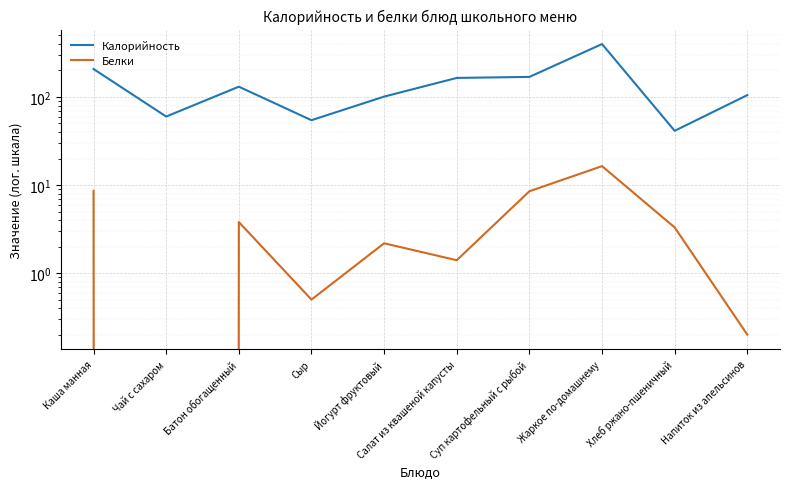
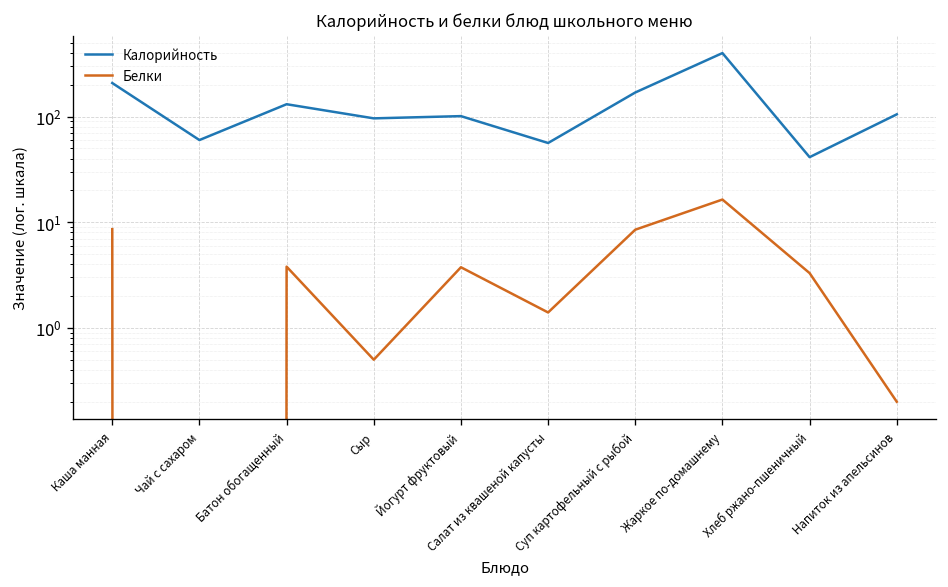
  {
    "Калорийность": {
      "Каша манная": 210,
      "Чай с сахаром": 60,
      "Батон обогащенный": 130,
-     "Сыр": 50,
+     "Сыр": 100,
      "Йогурт фруктовый": 100,
-     "Салат из квашеной капусты": 160,
+     "Салат из квашеной капусты": 60,
      "Суп картофельный с рыбой": 170,
      "Жаркое по-домашнему": 400,
      "Хлеб ржано-пшеничный": 40,
      "Напиток из апельсинов": 110
    },
    "Белки": {
      "Каша манная": 9,
      "Батон обогащенный": 3.8,
      "Сыр": 0.5,
-     "Йогурт фруктовый": 2.2,
+     "Йогурт фруктовый": 3.8,
      "Салат из квашеной капусты": 1.4,
      "Суп картофельный с рыбой": 9,
      "Жаркое по-домашнему": 16,
      "Хлеб ржано-пшеничный": 3.3,
      "Напиток из апельсинов": 0.2
    }
  }
